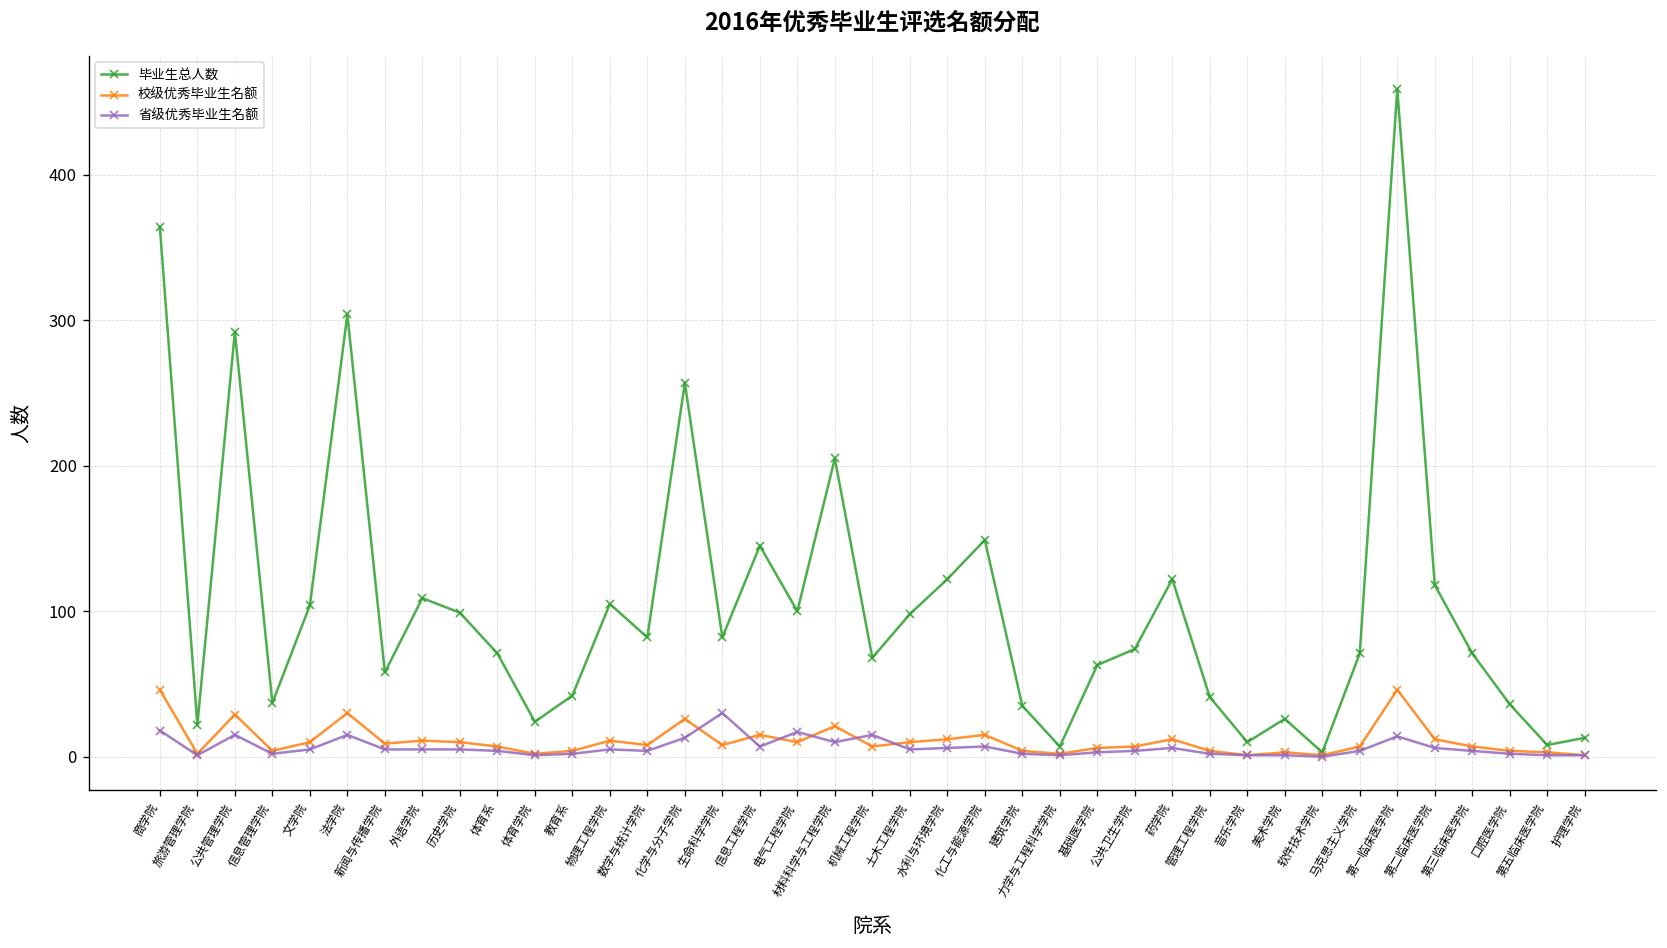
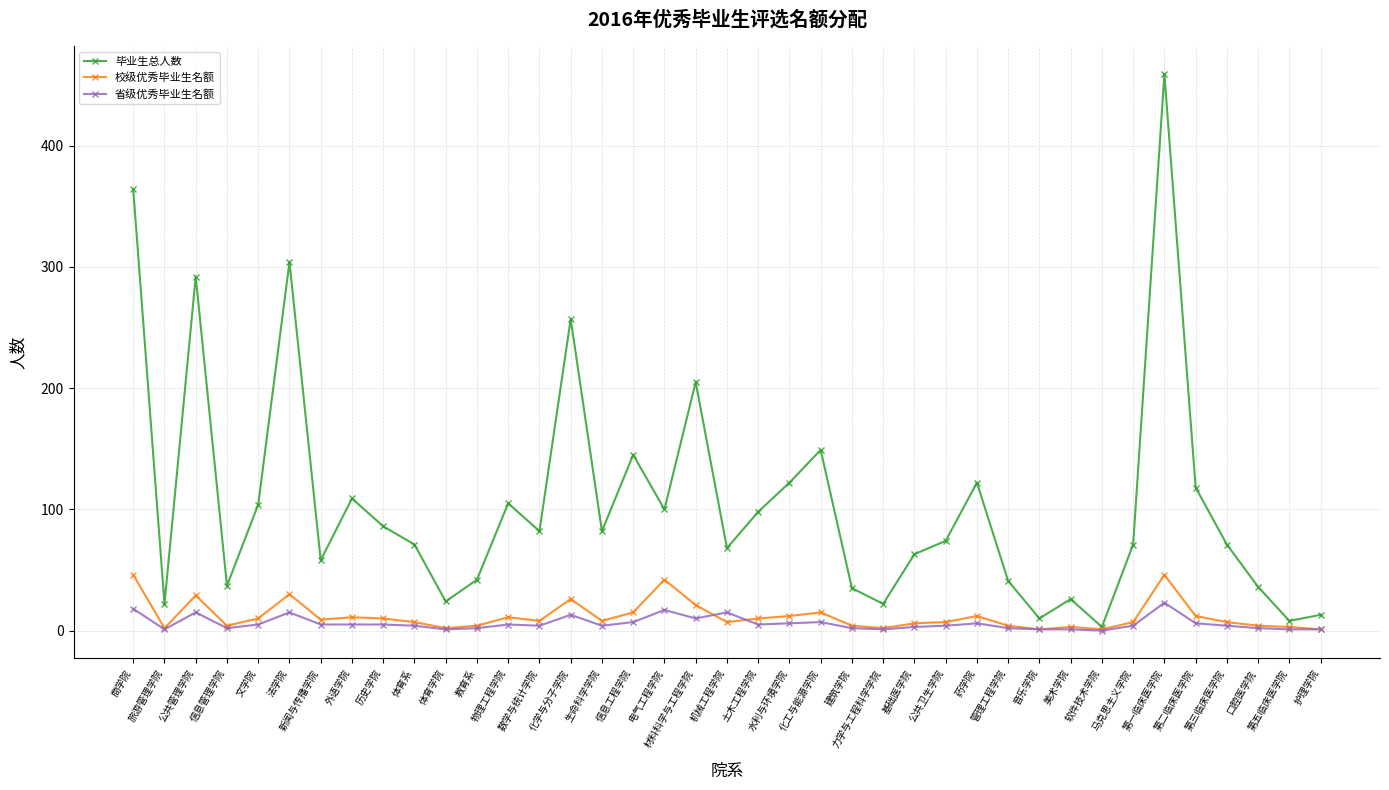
  {
    "毕业生总人数": {
      "商学院": 364,
      "旅游管理学院": 22,
      "公共管理学院": 292,
      "信息管理学院": 37,
      "文学院": 104,
      "法学院": 304,
      "新闻与传播学院": 58,
      "外语学院": 109,
-     "历史学院": 99,
+     "历史学院": 86,
      "体育系": 71,
      "体育学院": 24,
      "教育系": 42,
      "物理工程学院": 105,
      "数学与统计学院": 82,
      "化学与分子学院": 257,
      "生命科学学院": 82,
      "信息工程学院": 145,
      "电气工程学院": 100,
      "材料科学与工程学院": 205,
      "机械工程学院": 68,
      "土木工程学院": 98,
      "水利与环境学院": 122,
      "化工与能源学院": 149,
      "建筑学院": 35,
-     "力学与工程科学学院": 7,
+     "力学与工程科学学院": 22,
      "基础医学院": 63,
      "公共卫生学院": 74,
      "药学院": 122,
      "管理工程学院": 41,
      "音乐学院": 10,
      "美术学院": 26,
      "马克思主义学院": 71,
      "第一临床医学院": 459,
      "第二临床医学院": 118,
      "第三临床医学院": 71,
      "口腔医学院": 36,
      "第五临床医学院": 8,
      "护理学院": 13
    },
    "校级优秀毕业生名额": {
      "商学院": 46,
      "公共管理学院": 29,
      "文学院": 10,
      "法学院": 30,
      "新闻与传播学院": 9,
      "外语学院": 11,
      "历史学院": 10,
      "体育系": 7,
      "物理工程学院": 11,
      "数学与统计学院": 8,
      "化学与分子学院": 26,
      "生命科学学院": 8,
      "信息工程学院": 15,
-     "电气工程学院": 10,
+     "电气工程学院": 42,
      "材料科学与工程学院": 21,
      "机械工程学院": 7,
      "土木工程学院": 10,
      "水利与环境学院": 12,
      "化工与能源学院": 15,
      "基础医学院": 6,
      "公共卫生学院": 7,
      "药学院": 12,
      "马克思主义学院": 7,
      "第一临床医学院": 46,
      "第二临床医学院": 12,
      "第三临床医学院": 7
    },
    "省级优秀毕业生名额": {
      "商学院": 18,
      "公共管理学院": 15,
      "文学院": 5,
      "法学院": 15,
      "新闻与传播学院": 5,
      "外语学院": 5,
      "历史学院": 5,
      "体育系": 4,
      "物理工程学院": 5,
      "数学与统计学院": 4,
      "化学与分子学院": 13,
-     "生命科学学院": 30,
+     "生命科学学院": 4,
      "信息工程学院": 7,
      "电气工程学院": 17,
      "材料科学与工程学院": 10,
      "机械工程学院": 15,
      "土木工程学院": 5,
      "水利与环境学院": 6,
      "化工与能源学院": 7,
      "基础医学院": 3,
      "公共卫生学院": 4,
      "药学院": 6,
      "马克思主义学院": 4,
-     "第一临床医学院": 14,
+     "第一临床医学院": 23,
      "第二临床医学院": 6,
      "第三临床医学院": 4
    }
  }
